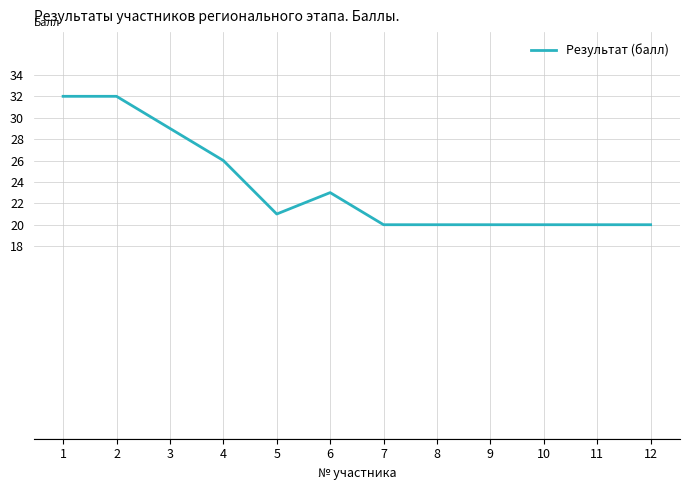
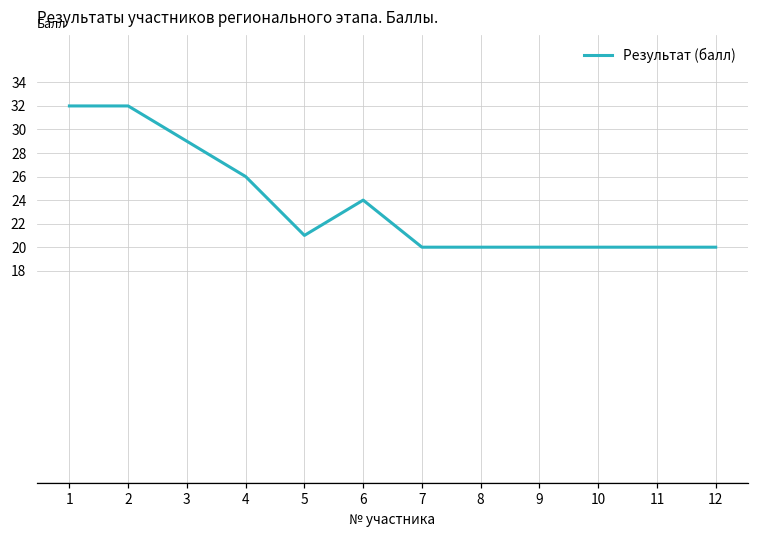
  {
    "1": 32,
    "2": 32,
    "3": 29,
    "4": 26,
    "5": 21,
-   "6": 23,
+   "6": 24,
    "7": 20,
    "8": 20,
    "9": 20,
    "10": 20,
    "11": 20,
    "12": 20
  }
